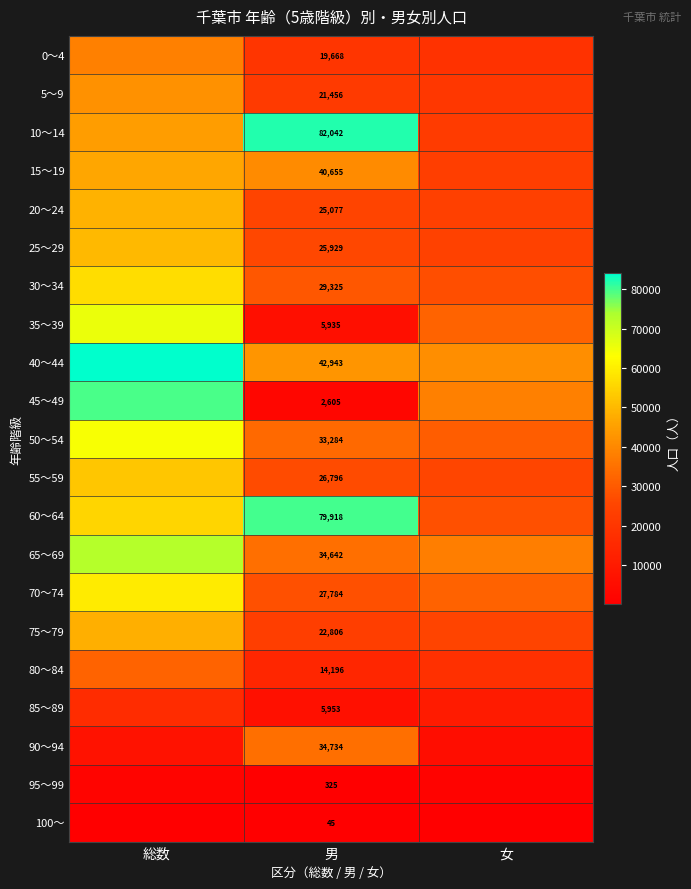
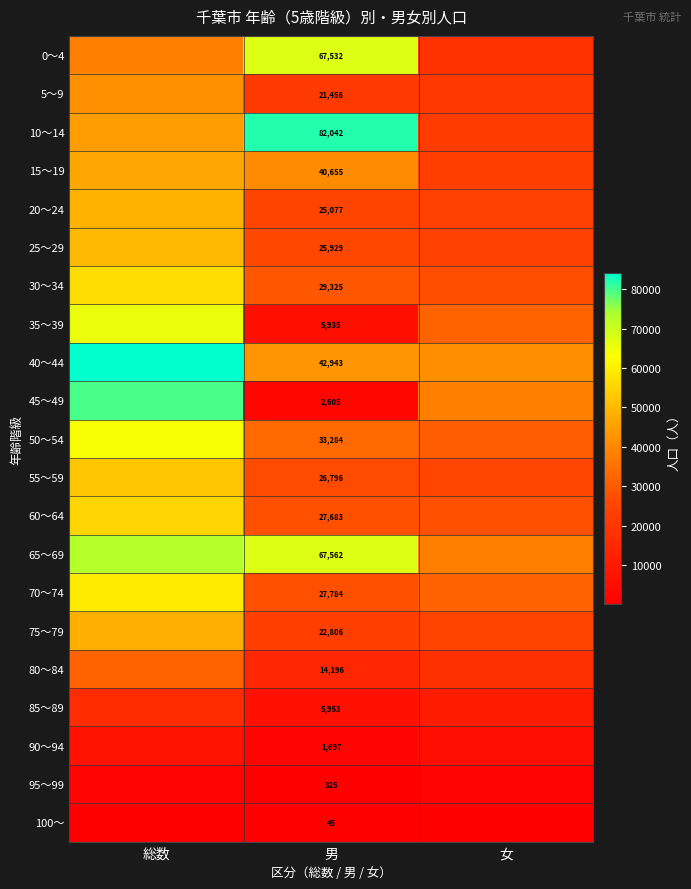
  {
    "0～4": {
-     "男": "19,668"
+     "男": "67,532"
    },
    "5～9": {
      "男": "21,456"
    },
    "10～14": {
      "男": "82,042"
    },
    "15～19": {
      "男": "40,655"
    },
    "20～24": {
      "男": "25,077"
    },
    "25～29": {
      "男": "25,929"
    },
    "30～34": {
      "男": "29,325"
    },
    "35～39": {
      "男": "5,935"
    },
    "40～44": {
      "男": "42,943"
    },
    "45～49": {
      "男": "2,605"
    },
    "50～54": {
      "男": "33,284"
    },
    "55～59": {
      "男": "26,796"
    },
    "60～64": {
-     "男": "79,918"
+     "男": "27,683"
    },
    "65～69": {
-     "男": "34,642"
+     "男": "67,562"
    },
    "70～74": {
      "男": "27,784"
    },
    "75～79": {
      "男": "22,806"
    },
    "80～84": {
      "男": "14,196"
    },
    "85～89": {
      "男": "5,953"
    },
    "90～94": {
-     "男": "34,734"
+     "男": "1,697"
    },
    "95～99": {
      "男": "325"
    },
    "100～": {
      "男": "45"
    }
  }
